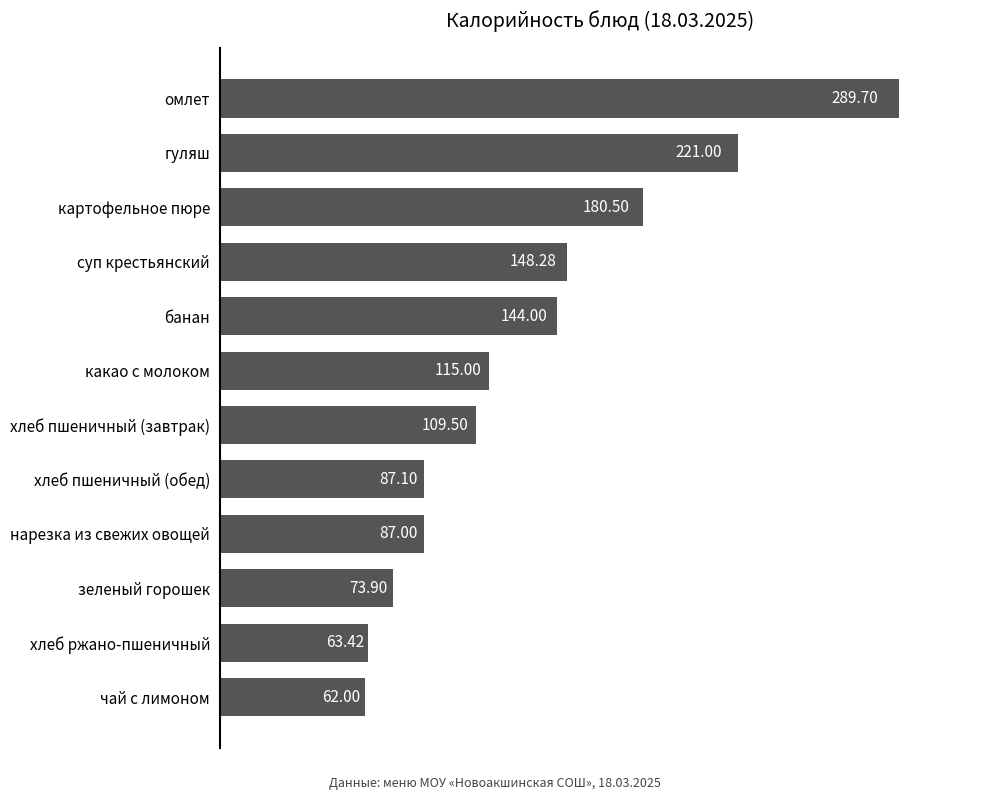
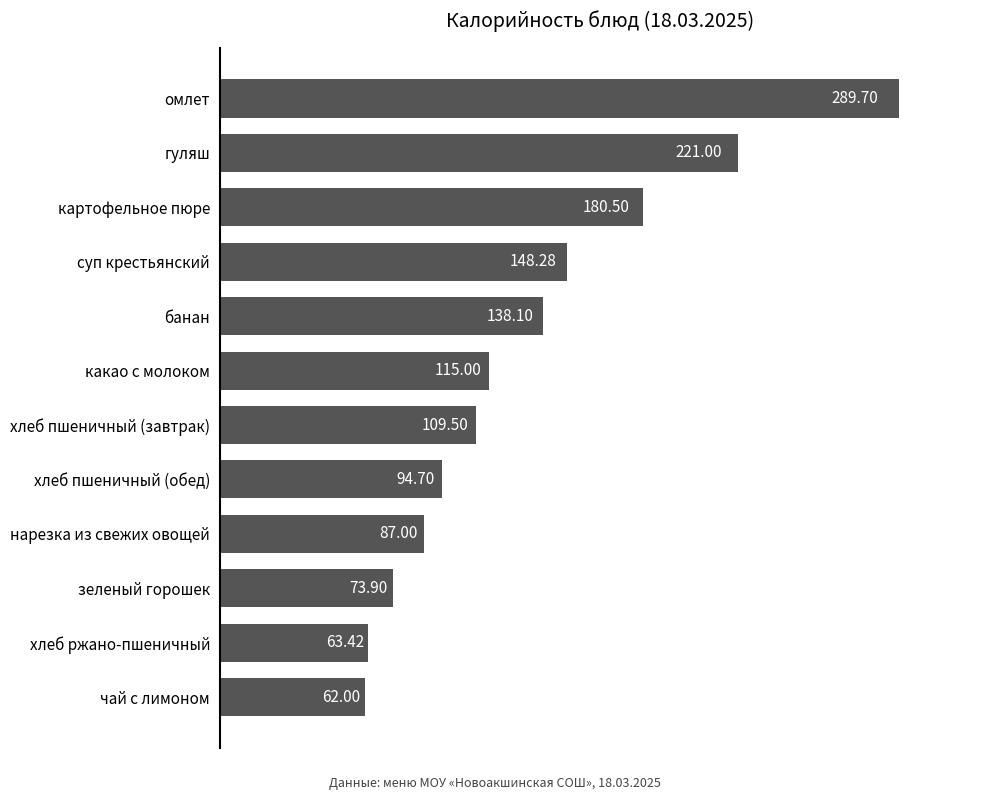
  {
    "омлет": 289.70,
    "гуляш": 221.00,
    "картофельное пюре": 180.50,
    "суп крестьянский": 148.28,
-   "банан": 144.00,
+   "банан": 138.10,
    "какао с молоком": 115.00,
    "хлеб пшеничный (завтрак)": 109.50,
-   "хлеб пшеничный (обед)": 87.10,
+   "хлеб пшеничный (обед)": 94.70,
    "нарезка из свежих овощей": 87.00,
    "зеленый горошек": 73.90,
    "хлеб ржано-пшеничный": 63.42,
    "чай с лимоном": 62.00
  }
